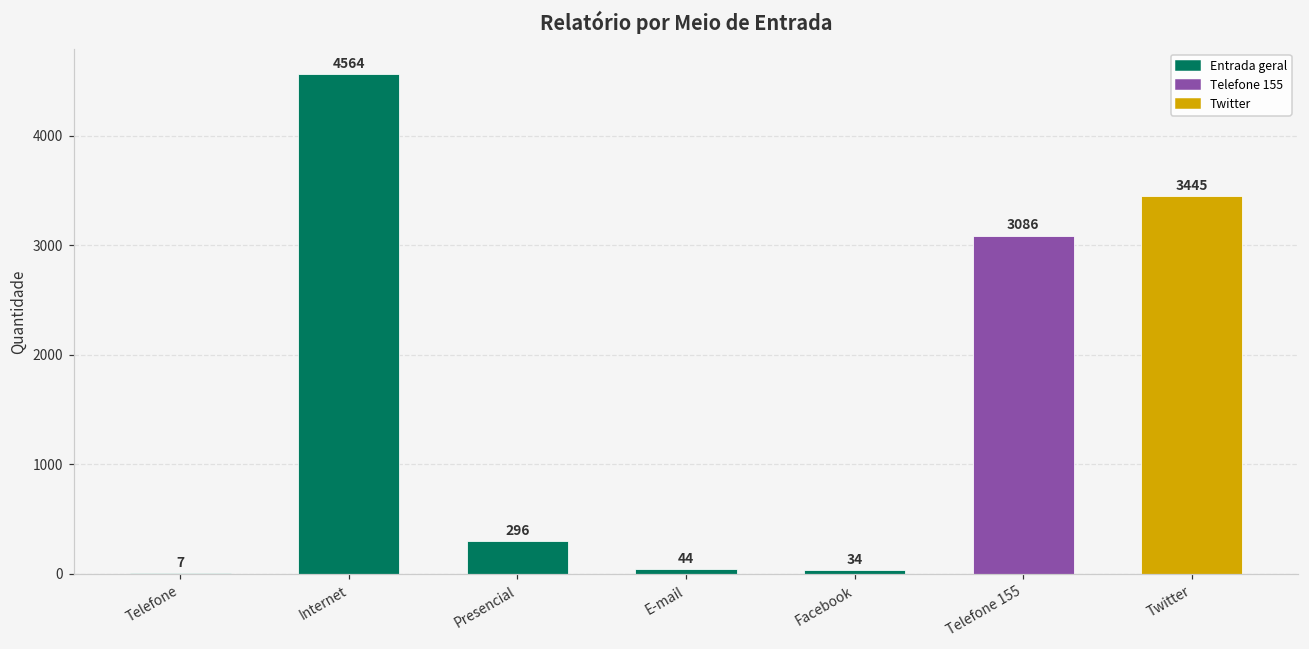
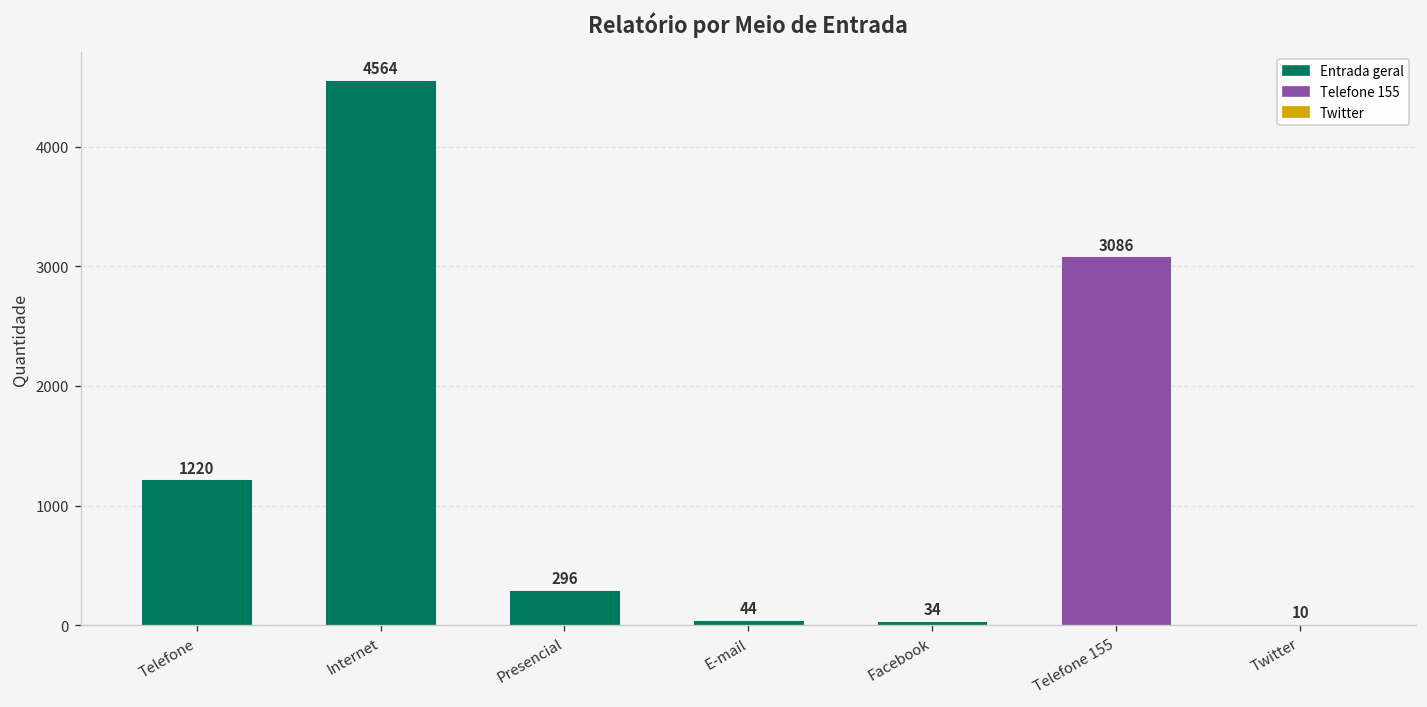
  {
-   "Telefone": 7,
+   "Telefone": 1220,
    "Internet": 4564,
    "Presencial": 296,
    "E-mail": 44,
    "Facebook": 34,
    "Telefone 155": 3086,
-   "Twitter": 3445
+   "Twitter": 10
  }
